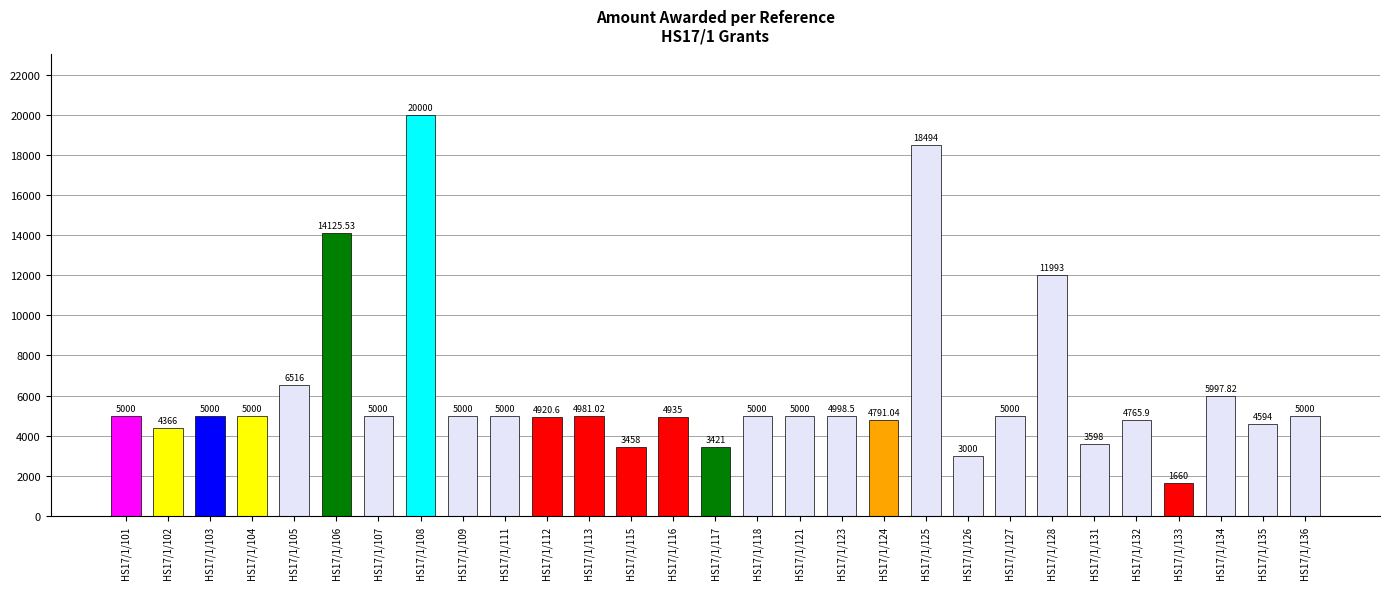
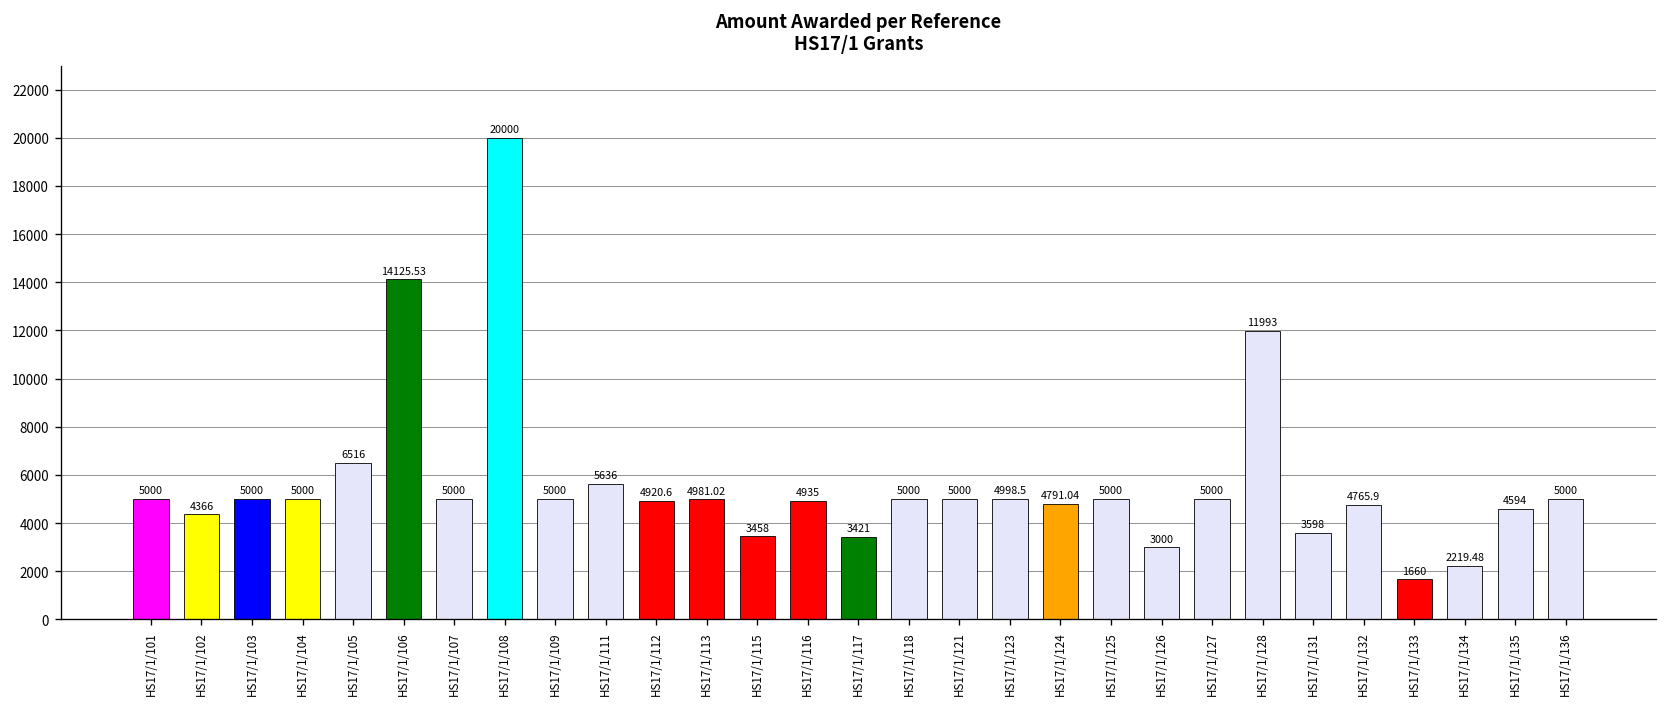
  {
    "HS17/1/101": 5000,
    "HS17/1/102": 4366,
    "HS17/1/103": 5000,
    "HS17/1/104": 5000,
    "HS17/1/105": 6516,
    "HS17/1/106": 14125.53,
    "HS17/1/107": 5000,
    "HS17/1/108": 20000,
    "HS17/1/109": 5000,
-   "HS17/1/111": 5000,
+   "HS17/1/111": 5636,
    "HS17/1/112": 4920.6,
    "HS17/1/113": 4981.02,
    "HS17/1/115": 3458,
    "HS17/1/116": 4935,
    "HS17/1/117": 3421,
    "HS17/1/118": 5000,
    "HS17/1/121": 5000,
    "HS17/1/123": 4998.5,
    "HS17/1/124": 4791.04,
-   "HS17/1/125": 18494,
+   "HS17/1/125": 5000,
    "HS17/1/126": 3000,
    "HS17/1/127": 5000,
    "HS17/1/128": 11993,
    "HS17/1/131": 3598,
    "HS17/1/132": 4765.9,
    "HS17/1/133": 1660,
-   "HS17/1/134": 5997.82,
+   "HS17/1/134": 2219.48,
    "HS17/1/135": 4594,
    "HS17/1/136": 5000
  }
